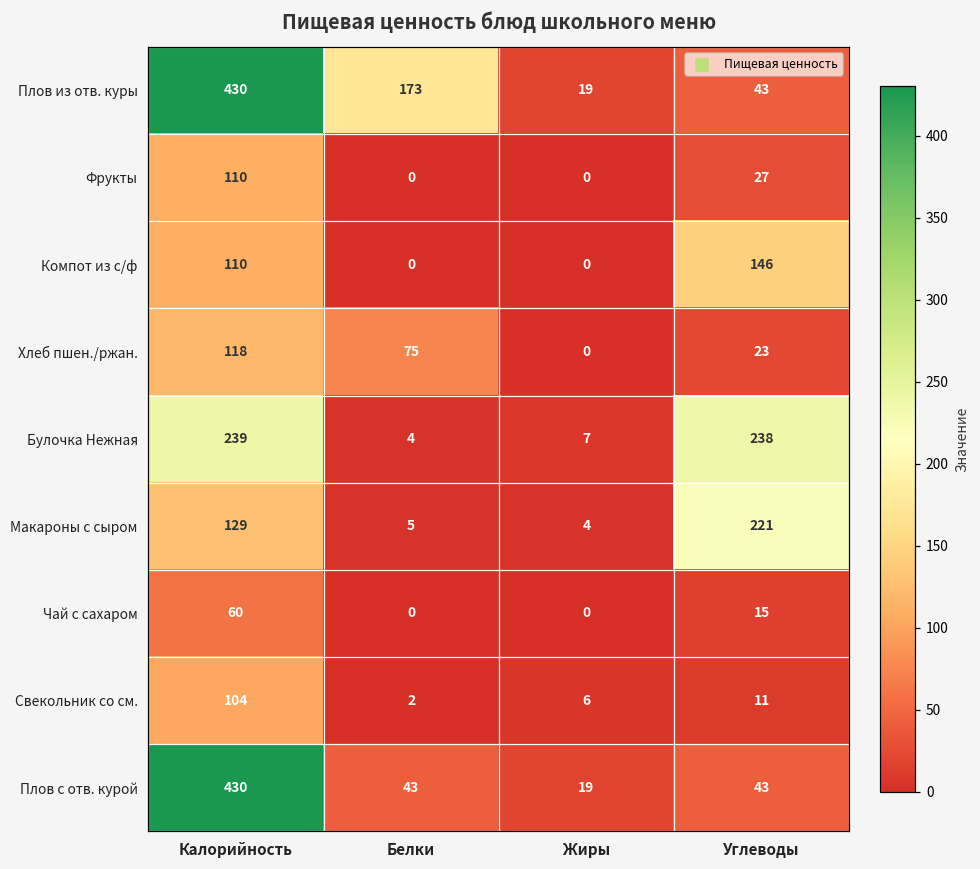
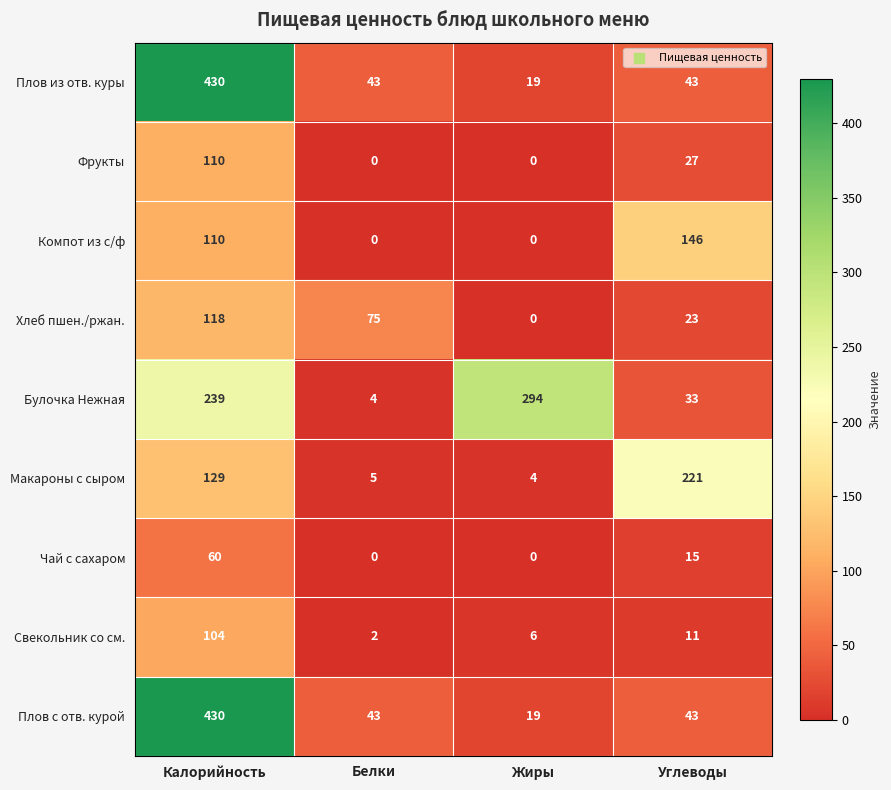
  {
    "Плов из отв. куры": {
      "Калорийность": 430,
-     "Белки": 173,
+     "Белки": 43,
      "Жиры": 19,
      "Углеводы": 43
    },
    "Фрукты": {
      "Калорийность": 110,
      "Белки": 0,
      "Жиры": 0,
      "Углеводы": 27
    },
    "Компот из с/ф": {
      "Калорийность": 110,
      "Белки": 0,
      "Жиры": 0,
      "Углеводы": 146
    },
    "Хлеб пшен./ржан.": {
      "Калорийность": 118,
      "Белки": 75,
      "Жиры": 0,
      "Углеводы": 23
    },
    "Булочка Нежная": {
      "Калорийность": 239,
      "Белки": 4,
-     "Жиры": 7,
-     "Углеводы": 238
+     "Жиры": 294,
+     "Углеводы": 33
    },
    "Макароны с сыром": {
      "Калорийность": 129,
      "Белки": 5,
      "Жиры": 4,
      "Углеводы": 221
    },
    "Чай с сахаром": {
      "Калорийность": 60,
      "Белки": 0,
      "Жиры": 0,
      "Углеводы": 15
    },
    "Свекольник со см.": {
      "Калорийность": 104,
      "Белки": 2,
      "Жиры": 6,
      "Углеводы": 11
    },
    "Плов с отв. курой": {
      "Калорийность": 430,
      "Белки": 43,
      "Жиры": 19,
      "Углеводы": 43
    }
  }
